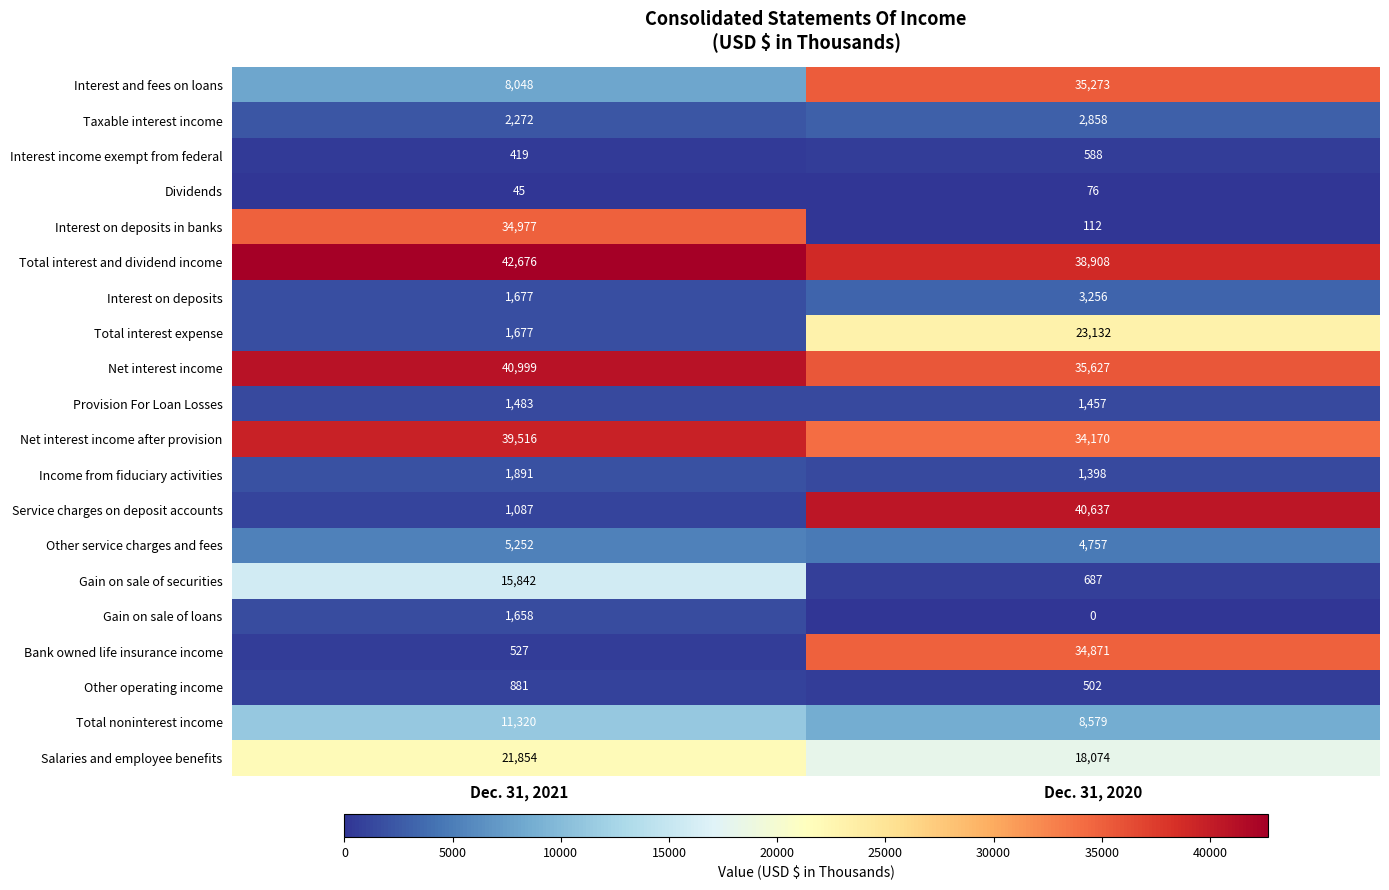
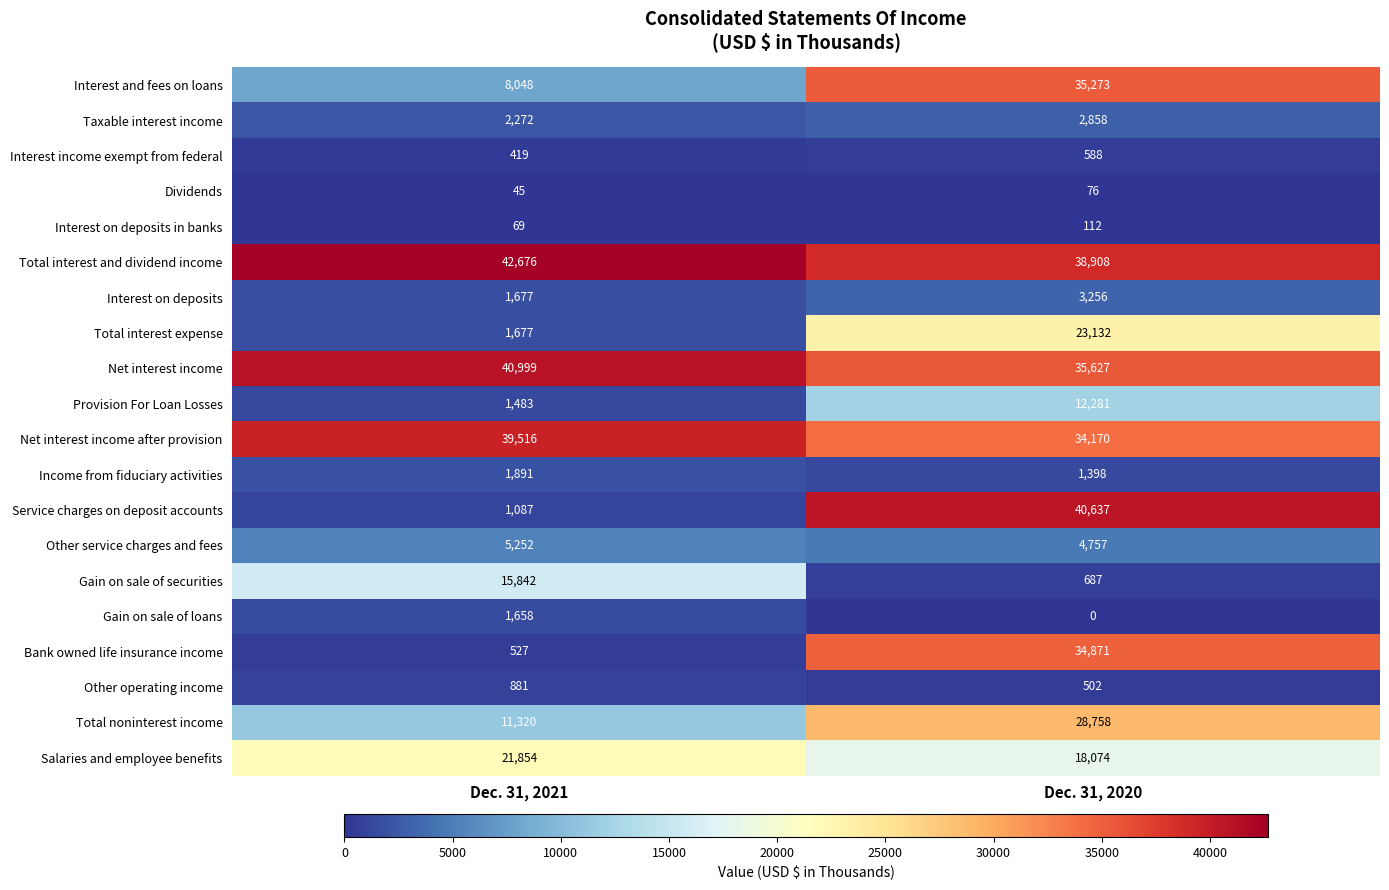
  {
    "Interest and fees on loans": {
      "Dec. 31, 2021": "8,048",
      "Dec. 31, 2020": "35,273"
    },
    "Taxable interest income": {
      "Dec. 31, 2021": "2,272",
      "Dec. 31, 2020": "2,858"
    },
    "Interest income exempt from federal": {
      "Dec. 31, 2021": "419",
      "Dec. 31, 2020": "588"
    },
    "Dividends": {
      "Dec. 31, 2021": "45",
      "Dec. 31, 2020": "76"
    },
    "Interest on deposits in banks": {
-     "Dec. 31, 2021": "34,977",
+     "Dec. 31, 2021": "69",
      "Dec. 31, 2020": "112"
    },
    "Total interest and dividend income": {
      "Dec. 31, 2021": "42,676",
      "Dec. 31, 2020": "38,908"
    },
    "Interest on deposits": {
      "Dec. 31, 2021": "1,677",
      "Dec. 31, 2020": "3,256"
    },
    "Total interest expense": {
      "Dec. 31, 2021": "1,677",
      "Dec. 31, 2020": "23,132"
    },
    "Net interest income": {
      "Dec. 31, 2021": "40,999",
      "Dec. 31, 2020": "35,627"
    },
    "Provision For Loan Losses": {
      "Dec. 31, 2021": "1,483",
-     "Dec. 31, 2020": "1,457"
+     "Dec. 31, 2020": "12,281"
    },
    "Net interest income after provision": {
      "Dec. 31, 2021": "39,516",
      "Dec. 31, 2020": "34,170"
    },
    "Income from fiduciary activities": {
      "Dec. 31, 2021": "1,891",
      "Dec. 31, 2020": "1,398"
    },
    "Service charges on deposit accounts": {
      "Dec. 31, 2021": "1,087",
      "Dec. 31, 2020": "40,637"
    },
    "Other service charges and fees": {
      "Dec. 31, 2021": "5,252",
      "Dec. 31, 2020": "4,757"
    },
    "Gain on sale of securities": {
      "Dec. 31, 2021": "15,842",
      "Dec. 31, 2020": "687"
    },
    "Gain on sale of loans": {
      "Dec. 31, 2021": "1,658",
      "Dec. 31, 2020": "0"
    },
    "Bank owned life insurance income": {
      "Dec. 31, 2021": "527",
      "Dec. 31, 2020": "34,871"
    },
    "Other operating income": {
      "Dec. 31, 2021": "881",
      "Dec. 31, 2020": "502"
    },
    "Total noninterest income": {
      "Dec. 31, 2021": "11,320",
-     "Dec. 31, 2020": "8,579"
+     "Dec. 31, 2020": "28,758"
    },
    "Salaries and employee benefits": {
      "Dec. 31, 2021": "21,854",
      "Dec. 31, 2020": "18,074"
    }
  }
